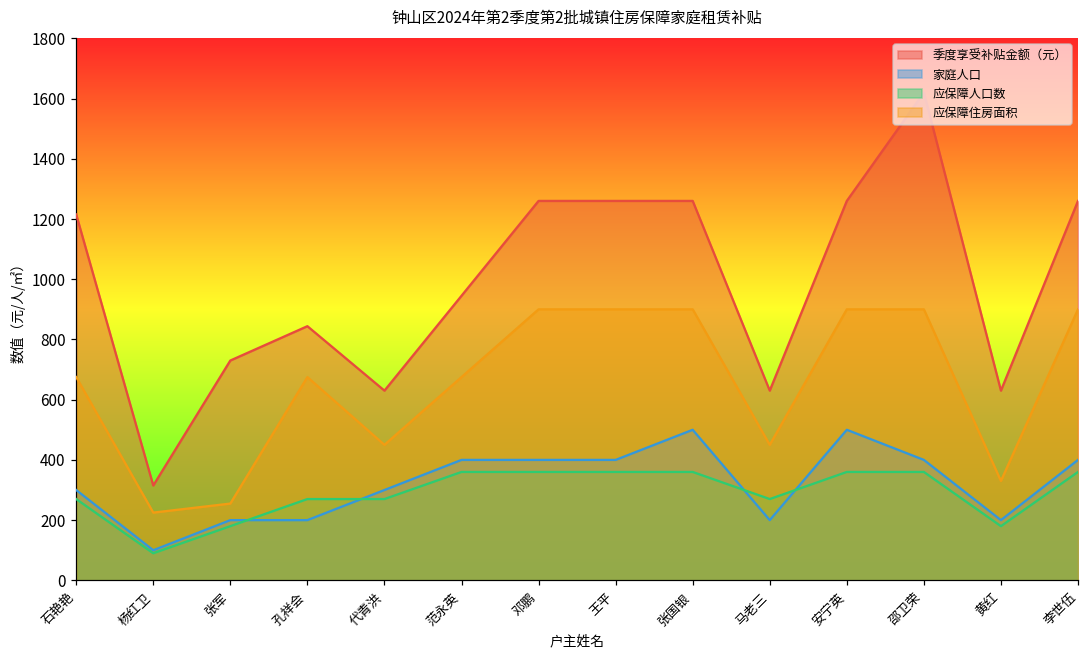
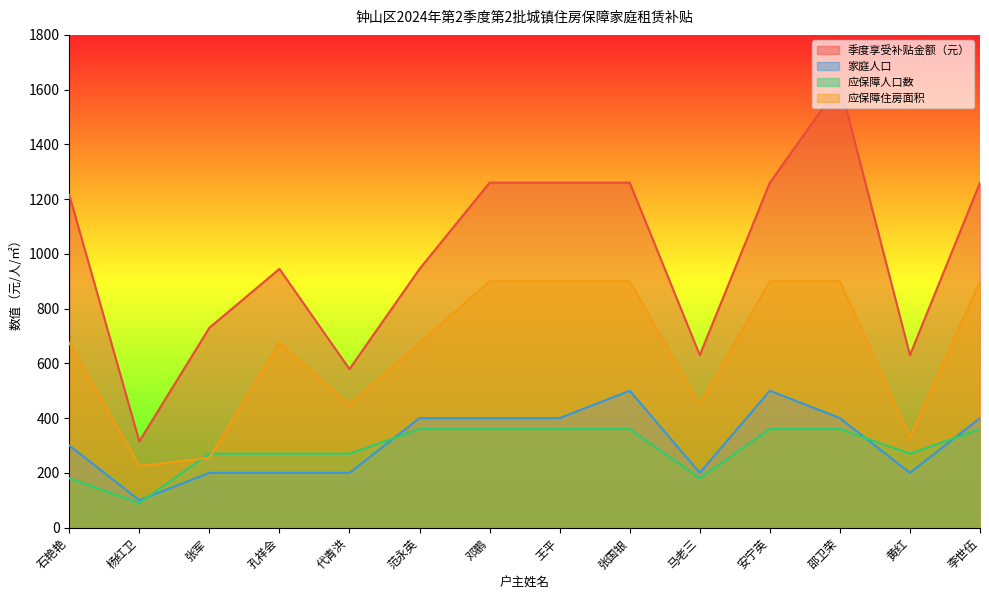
  {
    "季度享受补贴金额（元）": {
      "石艳艳": 1220,
      "杨红卫": 320,
      "张军": 730,
-     "孔祥会": 840,
-     "代青洪": 630,
+     "孔祥会": 950,
+     "代青洪": 580,
      "范永英": 950,
      "邓鹏": 1260,
      "王平": 1260,
      "张国银": 1260,
      "马老三": 630,
      "安宁英": 1260,
      "黄红": 630,
      "李世伍": 1260
    },
    "家庭人口": {
      "石艳艳": 300,
      "杨红卫": 100,
      "张军": 200,
      "孔祥会": 200,
-     "代青洪": 300,
+     "代青洪": 200,
      "范永英": 400,
      "邓鹏": 400,
      "王平": 400,
      "张国银": 500,
      "马老三": 200,
      "安宁英": 500,
      "邵卫荣": 400,
      "黄红": 200,
      "李世伍": 400
    },
    "应保障人口数": {
-     "石艳艳": 270,
+     "石艳艳": 180,
      "杨红卫": 90,
-     "张军": 180,
+     "张军": 270,
      "孔祥会": 270,
      "代青洪": 270,
      "范永英": 360,
      "邓鹏": 360,
      "王平": 360,
      "张国银": 360,
-     "马老三": 270,
+     "马老三": 180,
      "安宁英": 360,
      "邵卫荣": 360,
-     "黄红": 180,
+     "黄红": 270,
      "李世伍": 360
    },
    "应保障住房面积": {
      "石艳艳": 680,
      "杨红卫": 230,
      "张军": 260,
      "孔祥会": 680,
      "代青洪": 450,
      "范永英": 680,
      "邓鹏": 900,
      "王平": 900,
      "张国银": 900,
      "马老三": 450,
      "安宁英": 900,
      "邵卫荣": 900,
      "黄红": 330,
      "李世伍": 900
    }
  }
